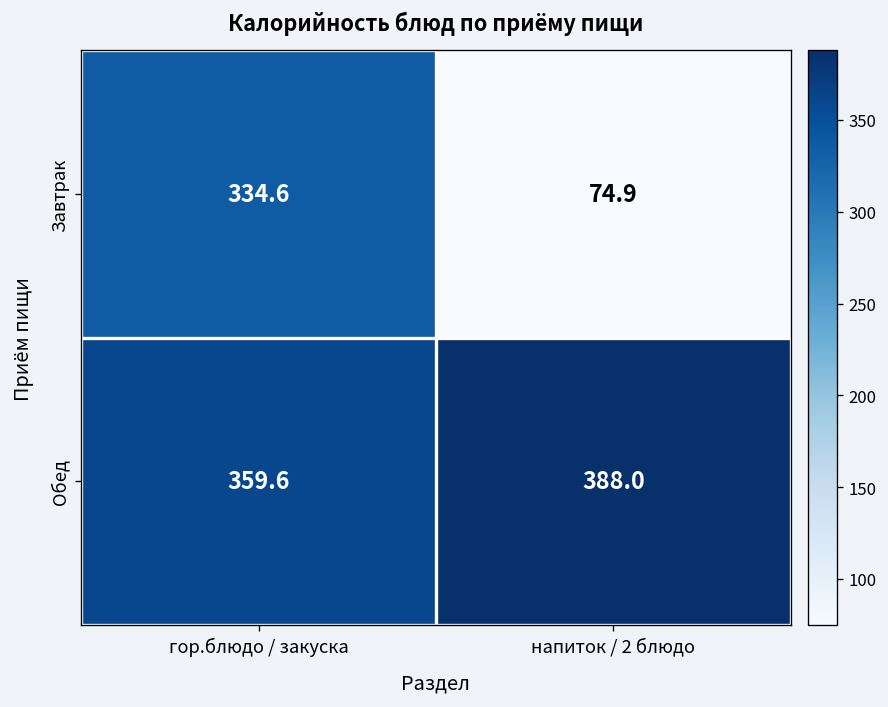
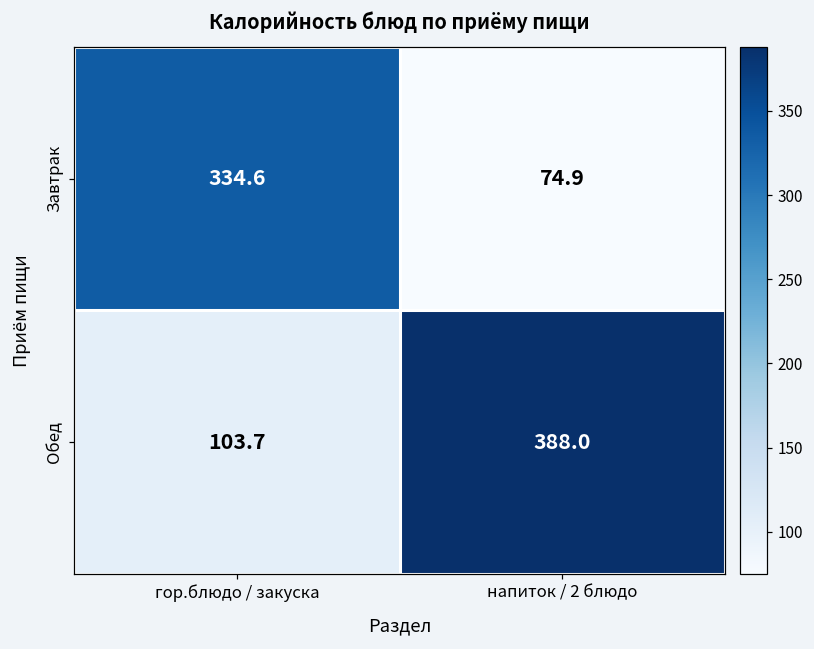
  {
    "Завтрак": {
      "гор.блюдо / закуска": 334.6,
      "напиток / 2 блюдо": 74.9
    },
    "Обед": {
-     "гор.блюдо / закуска": 359.6,
+     "гор.блюдо / закуска": 103.7,
      "напиток / 2 блюдо": 388.0
    }
  }
